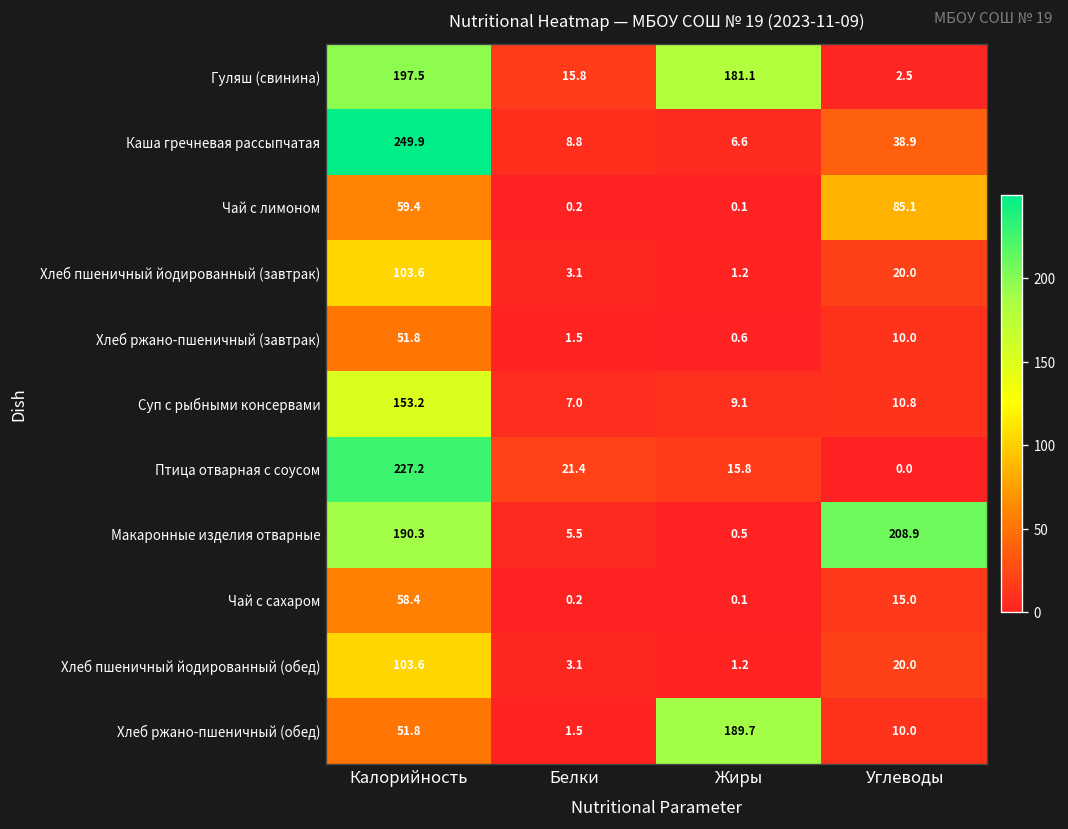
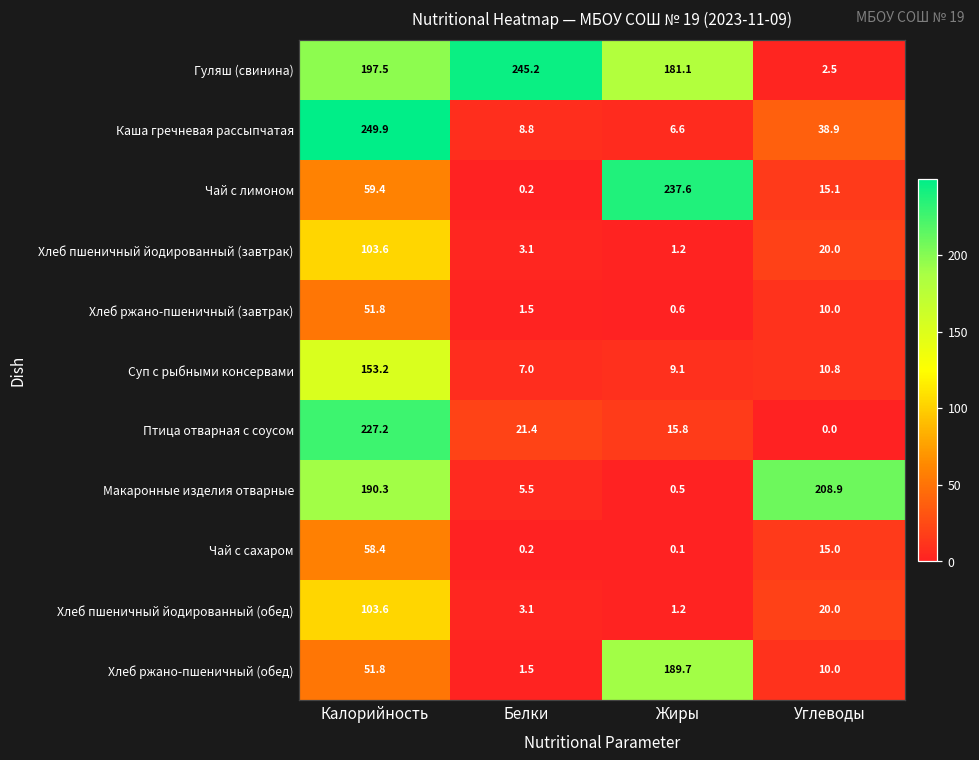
  {
    "Гуляш (свинина)": {
      "Калорийность": 197.5,
-     "Белки": 15.8,
+     "Белки": 245.2,
      "Жиры": 181.1,
      "Углеводы": 2.5
    },
    "Каша гречневая рассыпчатая": {
      "Калорийность": 249.9,
      "Белки": 8.8,
      "Жиры": 6.6,
      "Углеводы": 38.9
    },
    "Чай с лимоном": {
      "Калорийность": 59.4,
      "Белки": 0.2,
-     "Жиры": 0.1,
-     "Углеводы": 85.1
+     "Жиры": 237.6,
+     "Углеводы": 15.1
    },
    "Хлеб пшеничный йодированный (завтрак)": {
      "Калорийность": 103.6,
      "Белки": 3.1,
      "Жиры": 1.2,
      "Углеводы": 20.0
    },
    "Хлеб ржано-пшеничный (завтрак)": {
      "Калорийность": 51.8,
      "Белки": 1.5,
      "Жиры": 0.6,
      "Углеводы": 10.0
    },
    "Суп с рыбными консервами": {
      "Калорийность": 153.2,
      "Белки": 7.0,
      "Жиры": 9.1,
      "Углеводы": 10.8
    },
    "Птица отварная с соусом": {
      "Калорийность": 227.2,
      "Белки": 21.4,
      "Жиры": 15.8,
      "Углеводы": 0.0
    },
    "Макаронные изделия отварные": {
      "Калорийность": 190.3,
      "Белки": 5.5,
      "Жиры": 0.5,
      "Углеводы": 208.9
    },
    "Чай с сахаром": {
      "Калорийность": 58.4,
      "Белки": 0.2,
      "Жиры": 0.1,
      "Углеводы": 15.0
    },
    "Хлеб пшеничный йодированный (обед)": {
      "Калорийность": 103.6,
      "Белки": 3.1,
      "Жиры": 1.2,
      "Углеводы": 20.0
    },
    "Хлеб ржано-пшеничный (обед)": {
      "Калорийность": 51.8,
      "Белки": 1.5,
      "Жиры": 189.7,
      "Углеводы": 10.0
    }
  }
